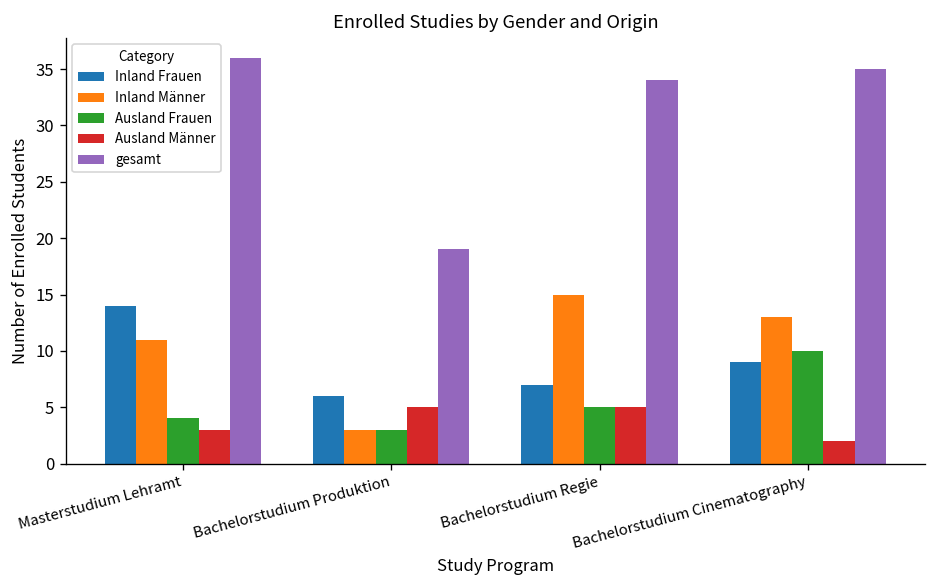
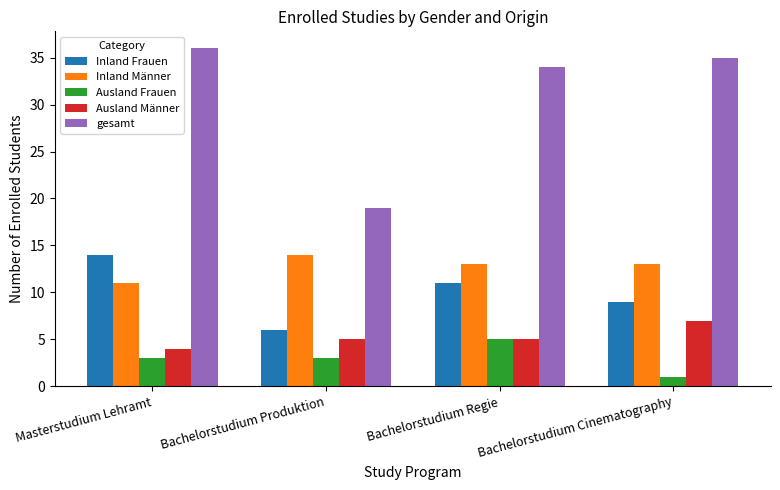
  {
    "Inland Frauen": {
      "Masterstudium Lehramt": 14,
      "Bachelorstudium Produktion": 6,
-     "Bachelorstudium Regie": 7,
+     "Bachelorstudium Regie": 11,
      "Bachelorstudium Cinematography": 9
    },
    "Inland Männer": {
      "Masterstudium Lehramt": 11,
-     "Bachelorstudium Produktion": 3,
-     "Bachelorstudium Regie": 15,
+     "Bachelorstudium Produktion": 14,
+     "Bachelorstudium Regie": 13,
      "Bachelorstudium Cinematography": 13
    },
    "Ausland Frauen": {
-     "Masterstudium Lehramt": 4,
+     "Masterstudium Lehramt": 3,
      "Bachelorstudium Produktion": 3,
      "Bachelorstudium Regie": 5,
-     "Bachelorstudium Cinematography": 10
+     "Bachelorstudium Cinematography": 1
    },
    "Ausland Männer": {
-     "Masterstudium Lehramt": 3,
+     "Masterstudium Lehramt": 4,
      "Bachelorstudium Produktion": 5,
      "Bachelorstudium Regie": 5,
-     "Bachelorstudium Cinematography": 2
+     "Bachelorstudium Cinematography": 7
    },
    "gesamt": {
      "Masterstudium Lehramt": 36,
      "Bachelorstudium Produktion": 19,
      "Bachelorstudium Regie": 34,
      "Bachelorstudium Cinematography": 35
    }
  }
